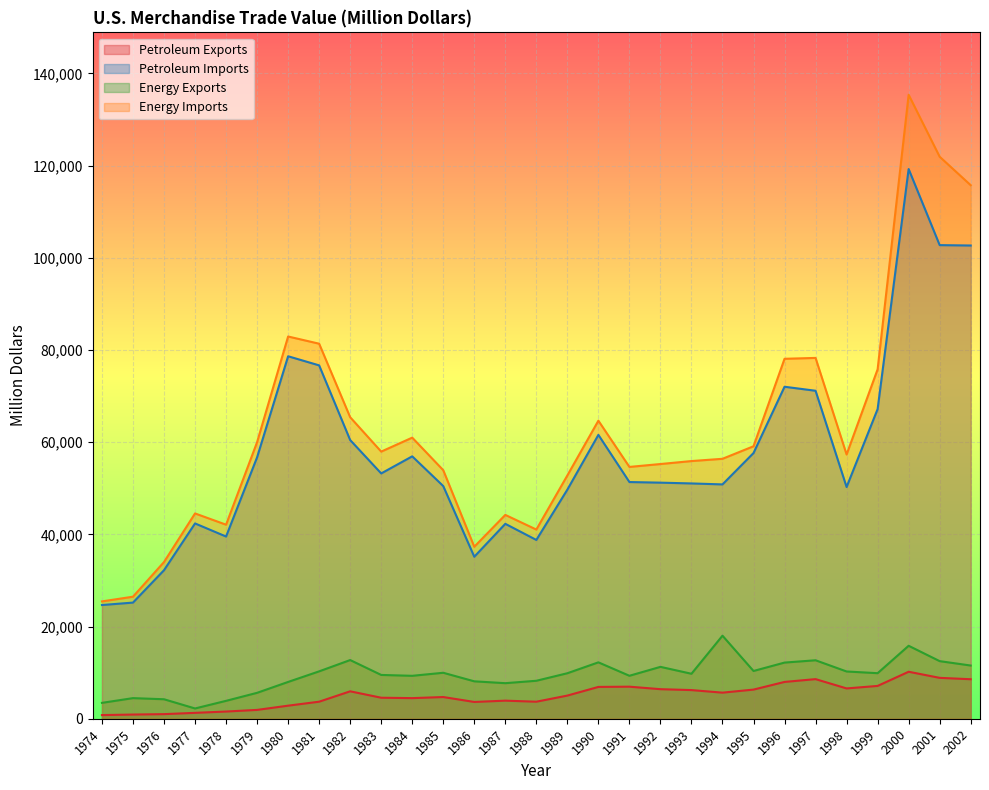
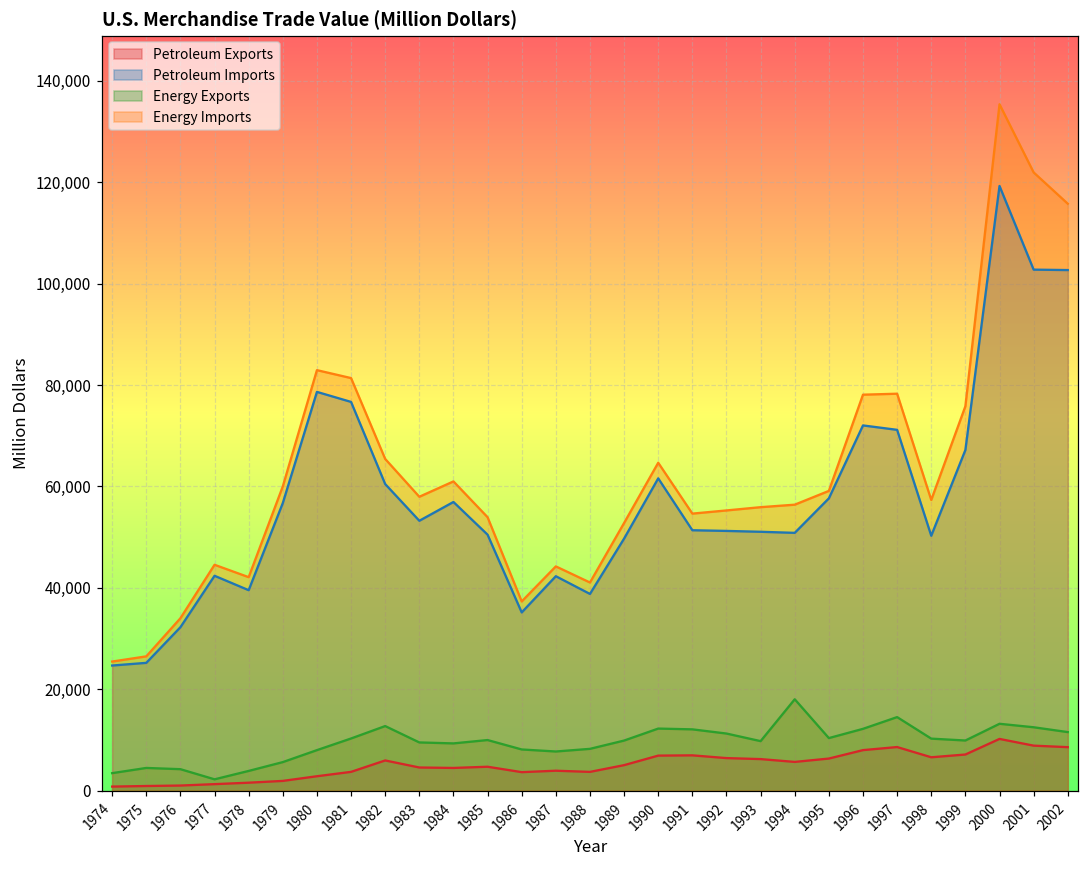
  {
    "Petroleum Imports": {
      "1974": "25,000",
      "1975": "25,000",
      "1976": "32,000",
      "1977": "42,000",
      "1978": "40,000",
      "1979": "57,000",
      "1980": "79,000",
      "1981": "77,000",
      "1982": "60,000",
      "1983": "53,000",
      "1984": "57,000",
      "1985": "50,000",
      "1986": "35,000",
      "1987": "42,000",
      "1988": "39,000",
      "1989": "50,000",
      "1990": "62,000",
      "1991": "51,000",
      "1992": "51,000",
      "1993": "51,000",
      "1994": "51,000",
      "1995": "58,000",
      "1996": "72,000",
      "1997": "71,000",
      "1998": "50,000",
      "1999": "67,000",
      "2000": "119,000",
      "2001": "103,000",
      "2002": "103,000"
    },
    "Energy Exports": {
      "1974": "3,000",
      "1975": "4,000",
      "1976": "4,000",
      "1977": "2,000",
      "1978": "4,000",
      "1979": "6,000",
      "1980": "8,000",
      "1981": "10,000",
      "1982": "13,000",
      "1983": "9,000",
      "1984": "9,000",
      "1985": "10,000",
      "1986": "8,000",
      "1987": "8,000",
      "1988": "8,000",
      "1989": "10,000",
      "1990": "12,000",
-     "1991": "9,000",
+     "1991": "12,000",
      "1992": "11,000",
      "1993": "10,000",
      "1994": "18,000",
      "1995": "10,000",
      "1996": "12,000",
-     "1997": "13,000",
+     "1997": "14,000",
      "1998": "10,000",
      "1999": "10,000",
-     "2000": "16,000",
+     "2000": "13,000",
      "2001": "12,000",
      "2002": "12,000"
    }
  }
